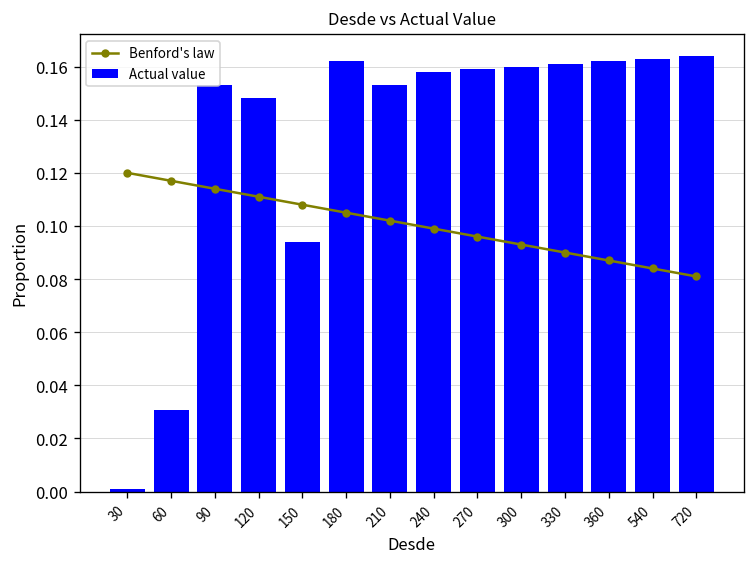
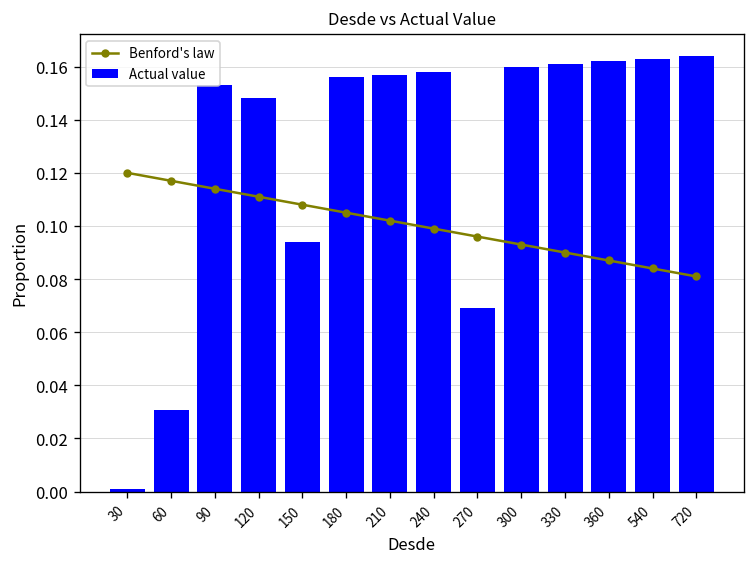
  {
    "Benford's law": {
      "30": 0.120,
      "60": 0.117,
      "90": 0.114,
      "120": 0.111,
      "150": 0.108,
      "180": 0.105,
      "210": 0.102,
      "240": 0.099,
      "270": 0.096,
      "300": 0.093,
      "330": 0.090,
      "360": 0.087,
      "540": 0.084,
      "720": 0.081
    },
    "Actual value": {
      "60": 0.031,
      "90": 0.153,
      "120": 0.148,
      "150": 0.094,
-     "180": 0.162,
-     "210": 0.153,
+     "180": 0.156,
+     "210": 0.157,
      "240": 0.158,
-     "270": 0.159,
+     "270": 0.069,
      "300": 0.160,
      "330": 0.161,
      "360": 0.162,
      "540": 0.163,
      "720": 0.164
    }
  }
